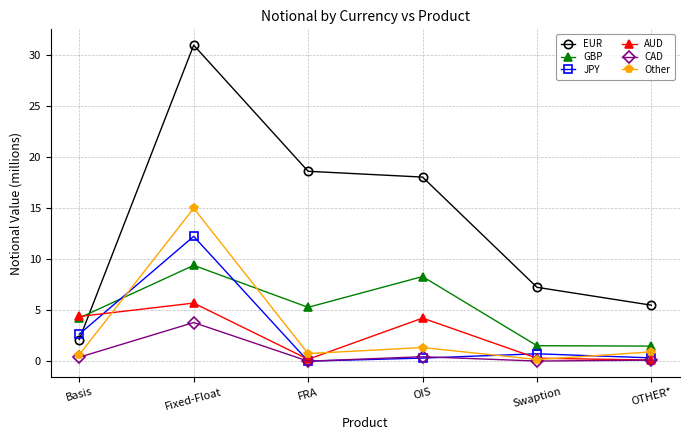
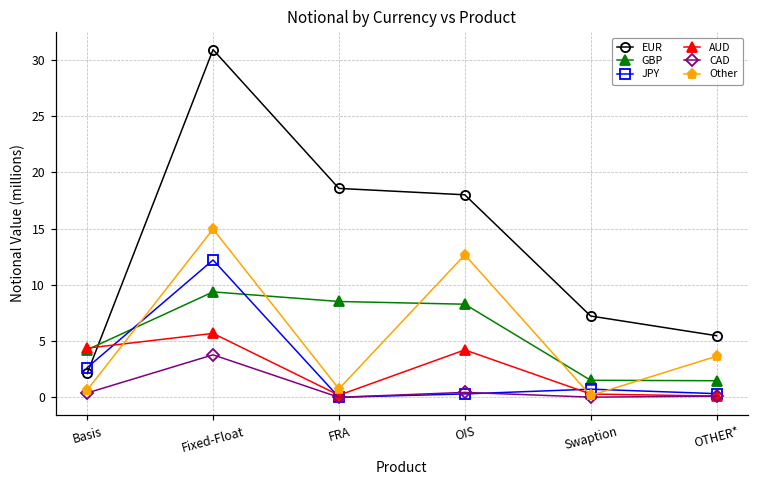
  {
    "EUR": {
      "Basis": 2.1,
      "Fixed-Float": 30.9,
      "FRA": 18.6,
      "OIS": 18.0,
      "Swaption": 7.2,
      "OTHER*": 5.5
    },
    "GBP": {
      "Fixed-Float": 9.4,
-     "FRA": 5.3,
+     "FRA": 8.5,
      "OIS": 8.3,
      "Swaption": 1.5,
      "OTHER*": 1.5
    },
    "JPY": {
      "Basis": 2.6,
      "Fixed-Float": 12.2,
      "Swaption": 0.7
    },
    "AUD": {
      "Fixed-Float": 5.7,
      "OIS": 4.2
    },
    "CAD": {
      "Basis": 0.4,
      "Fixed-Float": 3.8
    },
    "Other": {
      "Basis": 0.6,
      "Fixed-Float": 15.0,
      "FRA": 0.7,
-     "OIS": 1.3,
-     "OTHER*": 0.9
+     "OIS": 12.7,
+     "OTHER*": 3.7
    }
  }
